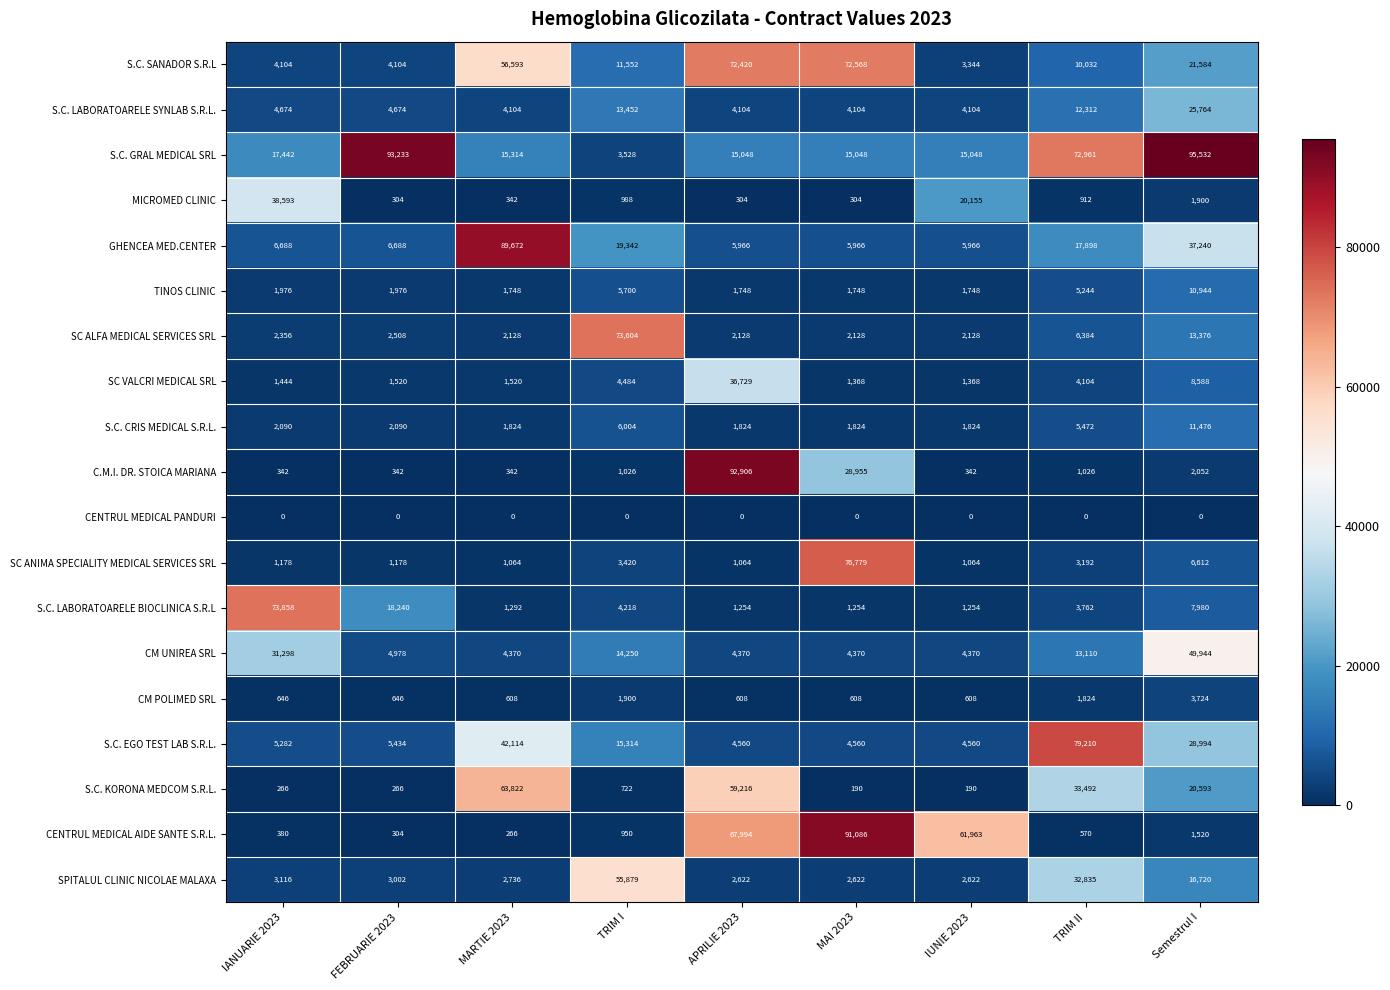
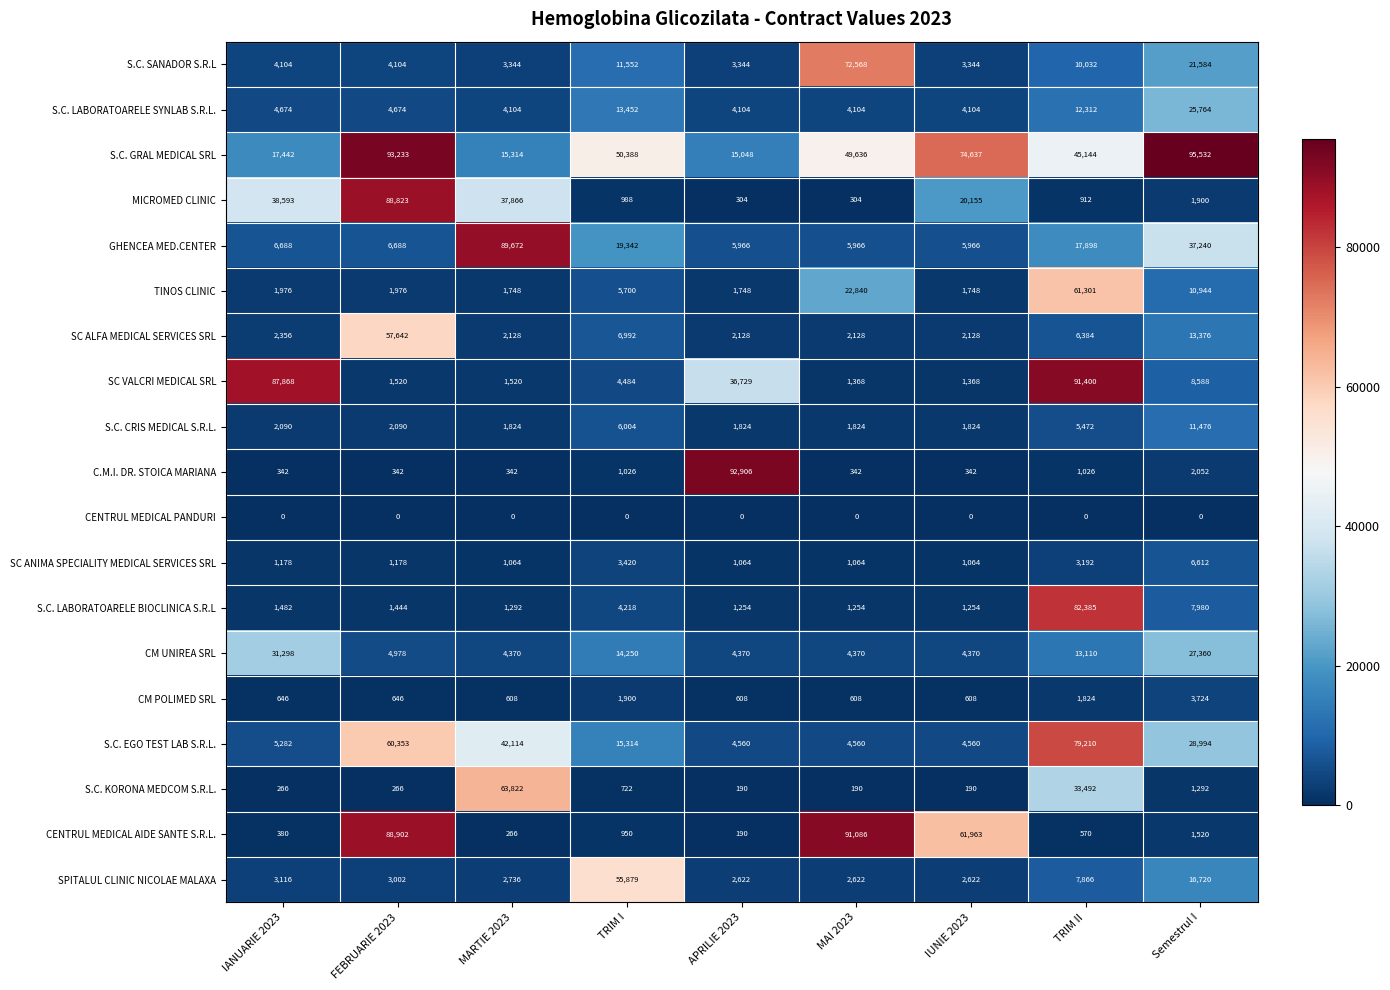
  {
    "S.C. SANADOR S.R.L": {
      "IANUARIE 2023": "4,104",
      "FEBRUARIE 2023": "4,104",
-     "MARTIE 2023": "56,593",
+     "MARTIE 2023": "3,344",
      "TRIM I": "11,552",
-     "APRILIE 2023": "72,420",
+     "APRILIE 2023": "3,344",
      "MAI 2023": "72,568",
      "IUNIE 2023": "3,344",
      "TRIM II": "10,032",
      "Semestrul I": "21,584"
    },
    "S.C. LABORATOARELE SYNLAB S.R.L.": {
      "IANUARIE 2023": "4,674",
      "FEBRUARIE 2023": "4,674",
      "MARTIE 2023": "4,104",
      "TRIM I": "13,452",
      "APRILIE 2023": "4,104",
      "MAI 2023": "4,104",
      "IUNIE 2023": "4,104",
      "TRIM II": "12,312",
      "Semestrul I": "25,764"
    },
    "S.C. GRAL MEDICAL SRL": {
      "IANUARIE 2023": "17,442",
      "FEBRUARIE 2023": "93,233",
      "MARTIE 2023": "15,314",
-     "TRIM I": "3,528",
+     "TRIM I": "50,388",
      "APRILIE 2023": "15,048",
-     "MAI 2023": "15,048",
-     "IUNIE 2023": "15,048",
-     "TRIM II": "72,961",
+     "MAI 2023": "49,636",
+     "IUNIE 2023": "74,637",
+     "TRIM II": "45,144",
      "Semestrul I": "95,532"
    },
    "MICROMED CLINIC": {
      "IANUARIE 2023": "38,593",
-     "FEBRUARIE 2023": "304",
-     "MARTIE 2023": "342",
+     "FEBRUARIE 2023": "88,823",
+     "MARTIE 2023": "37,866",
      "TRIM I": "988",
      "APRILIE 2023": "304",
      "MAI 2023": "304",
      "IUNIE 2023": "20,155",
      "TRIM II": "912",
      "Semestrul I": "1,900"
    },
    "GHENCEA MED.CENTER": {
      "IANUARIE 2023": "6,688",
      "FEBRUARIE 2023": "6,688",
      "MARTIE 2023": "89,672",
      "TRIM I": "19,342",
      "APRILIE 2023": "5,966",
      "MAI 2023": "5,966",
      "IUNIE 2023": "5,966",
      "TRIM II": "17,898",
      "Semestrul I": "37,240"
    },
    "TINOS CLINIC": {
      "IANUARIE 2023": "1,976",
      "FEBRUARIE 2023": "1,976",
      "MARTIE 2023": "1,748",
      "TRIM I": "5,700",
      "APRILIE 2023": "1,748",
-     "MAI 2023": "1,748",
+     "MAI 2023": "22,840",
      "IUNIE 2023": "1,748",
-     "TRIM II": "5,244",
+     "TRIM II": "61,301",
      "Semestrul I": "10,944"
    },
    "SC ALFA MEDICAL SERVICES SRL": {
      "IANUARIE 2023": "2,356",
-     "FEBRUARIE 2023": "2,508",
+     "FEBRUARIE 2023": "57,642",
      "MARTIE 2023": "2,128",
-     "TRIM I": "73,604",
+     "TRIM I": "6,992",
      "APRILIE 2023": "2,128",
      "MAI 2023": "2,128",
      "IUNIE 2023": "2,128",
      "TRIM II": "6,384",
      "Semestrul I": "13,376"
    },
    "SC VALCRI MEDICAL SRL": {
-     "IANUARIE 2023": "1,444",
+     "IANUARIE 2023": "87,868",
      "FEBRUARIE 2023": "1,520",
      "MARTIE 2023": "1,520",
      "TRIM I": "4,484",
      "APRILIE 2023": "36,729",
      "MAI 2023": "1,368",
      "IUNIE 2023": "1,368",
-     "TRIM II": "4,104",
+     "TRIM II": "91,400",
      "Semestrul I": "8,588"
    },
    "S.C. CRIS MEDICAL S.R.L.": {
      "IANUARIE 2023": "2,090",
      "FEBRUARIE 2023": "2,090",
      "MARTIE 2023": "1,824",
      "TRIM I": "6,004",
      "APRILIE 2023": "1,824",
      "MAI 2023": "1,824",
      "IUNIE 2023": "1,824",
      "TRIM II": "5,472",
      "Semestrul I": "11,476"
    },
    "C.M.I. DR. STOICA MARIANA": {
      "IANUARIE 2023": "342",
      "FEBRUARIE 2023": "342",
      "MARTIE 2023": "342",
      "TRIM I": "1,026",
      "APRILIE 2023": "92,906",
-     "MAI 2023": "28,955",
+     "MAI 2023": "342",
      "IUNIE 2023": "342",
      "TRIM II": "1,026",
      "Semestrul I": "2,052"
    },
    "CENTRUL MEDICAL PANDURI": {
      "IANUARIE 2023": "0",
      "FEBRUARIE 2023": "0",
      "MARTIE 2023": "0",
      "TRIM I": "0",
      "APRILIE 2023": "0",
      "MAI 2023": "0",
      "IUNIE 2023": "0",
      "TRIM II": "0",
      "Semestrul I": "0"
    },
    "SC ANIMA SPECIALITY MEDICAL SERVICES SRL": {
      "IANUARIE 2023": "1,178",
      "FEBRUARIE 2023": "1,178",
      "MARTIE 2023": "1,064",
      "TRIM I": "3,420",
      "APRILIE 2023": "1,064",
-     "MAI 2023": "76,779",
+     "MAI 2023": "1,064",
      "IUNIE 2023": "1,064",
      "TRIM II": "3,192",
      "Semestrul I": "6,612"
    },
    "S.C. LABORATOARELE BIOCLINICA S.R.L": {
-     "IANUARIE 2023": "73,858",
-     "FEBRUARIE 2023": "18,240",
+     "IANUARIE 2023": "1,482",
+     "FEBRUARIE 2023": "1,444",
      "MARTIE 2023": "1,292",
      "TRIM I": "4,218",
      "APRILIE 2023": "1,254",
      "MAI 2023": "1,254",
      "IUNIE 2023": "1,254",
-     "TRIM II": "3,762",
+     "TRIM II": "82,385",
      "Semestrul I": "7,980"
    },
    "CM UNIREA SRL": {
      "IANUARIE 2023": "31,298",
      "FEBRUARIE 2023": "4,978",
      "MARTIE 2023": "4,370",
      "TRIM I": "14,250",
      "APRILIE 2023": "4,370",
      "MAI 2023": "4,370",
      "IUNIE 2023": "4,370",
      "TRIM II": "13,110",
-     "Semestrul I": "49,944"
+     "Semestrul I": "27,360"
    },
    "CM POLIMED SRL": {
      "IANUARIE 2023": "646",
      "FEBRUARIE 2023": "646",
      "MARTIE 2023": "608",
      "TRIM I": "1,900",
      "APRILIE 2023": "608",
      "MAI 2023": "608",
      "IUNIE 2023": "608",
      "TRIM II": "1,824",
      "Semestrul I": "3,724"
    },
    "S.C. EGO TEST LAB S.R.L.": {
      "IANUARIE 2023": "5,282",
-     "FEBRUARIE 2023": "5,434",
+     "FEBRUARIE 2023": "60,353",
      "MARTIE 2023": "42,114",
      "TRIM I": "15,314",
      "APRILIE 2023": "4,560",
      "MAI 2023": "4,560",
      "IUNIE 2023": "4,560",
      "TRIM II": "79,210",
      "Semestrul I": "28,994"
    },
    "S.C. KORONA MEDCOM S.R.L.": {
      "IANUARIE 2023": "266",
      "FEBRUARIE 2023": "266",
      "MARTIE 2023": "63,822",
      "TRIM I": "722",
-     "APRILIE 2023": "59,216",
+     "APRILIE 2023": "190",
      "MAI 2023": "190",
      "IUNIE 2023": "190",
      "TRIM II": "33,492",
-     "Semestrul I": "20,593"
+     "Semestrul I": "1,292"
    },
    "CENTRUL MEDICAL AIDE SANTE S.R.L.": {
      "IANUARIE 2023": "380",
-     "FEBRUARIE 2023": "304",
+     "FEBRUARIE 2023": "88,902",
      "MARTIE 2023": "266",
      "TRIM I": "950",
-     "APRILIE 2023": "67,994",
+     "APRILIE 2023": "190",
      "MAI 2023": "91,086",
      "IUNIE 2023": "61,963",
      "TRIM II": "570",
      "Semestrul I": "1,520"
    },
    "SPITALUL CLINIC NICOLAE MALAXA": {
      "IANUARIE 2023": "3,116",
      "FEBRUARIE 2023": "3,002",
      "MARTIE 2023": "2,736",
      "TRIM I": "55,879",
      "APRILIE 2023": "2,622",
      "MAI 2023": "2,622",
      "IUNIE 2023": "2,622",
-     "TRIM II": "32,835",
+     "TRIM II": "7,866",
      "Semestrul I": "16,720"
    }
  }
